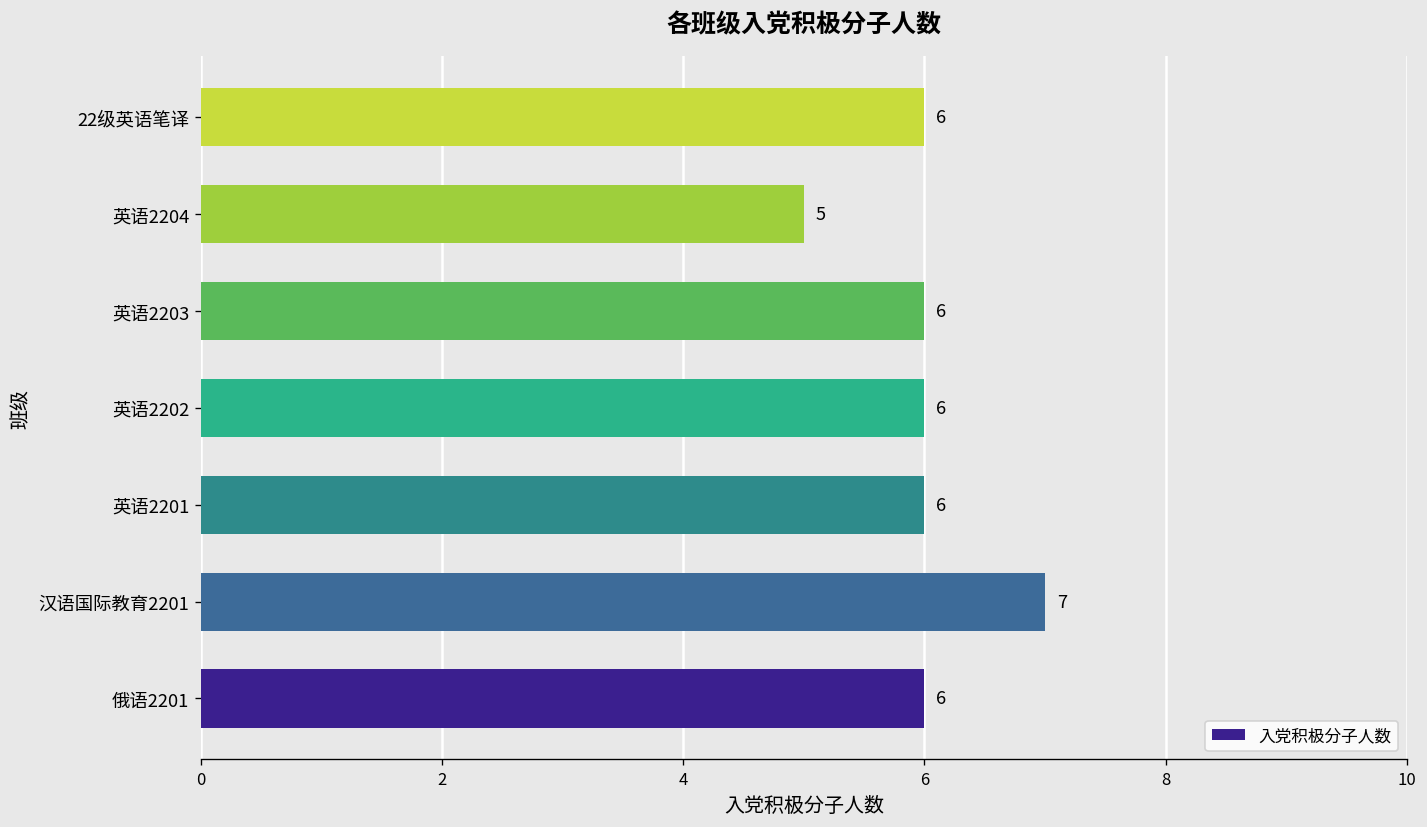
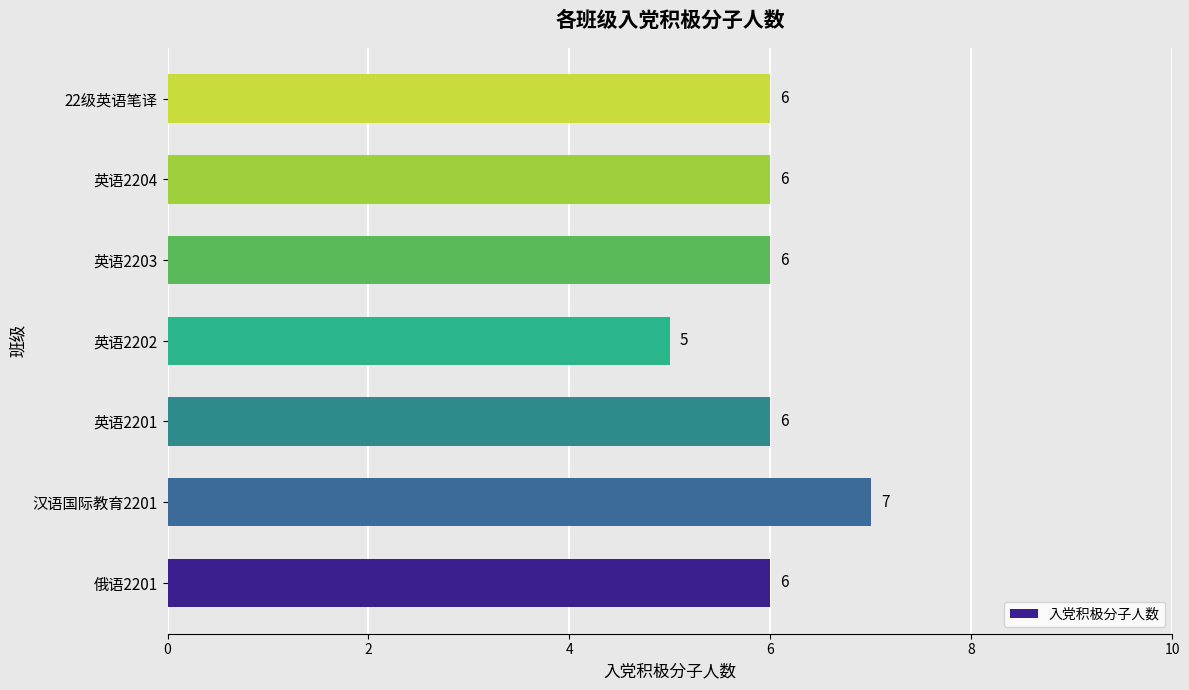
  {
    "22级英语笔译": 6,
-   "英语2204": 5,
+   "英语2204": 6,
    "英语2203": 6,
-   "英语2202": 6,
+   "英语2202": 5,
    "英语2201": 6,
    "汉语国际教育2201": 7,
    "俄语2201": 6
  }
